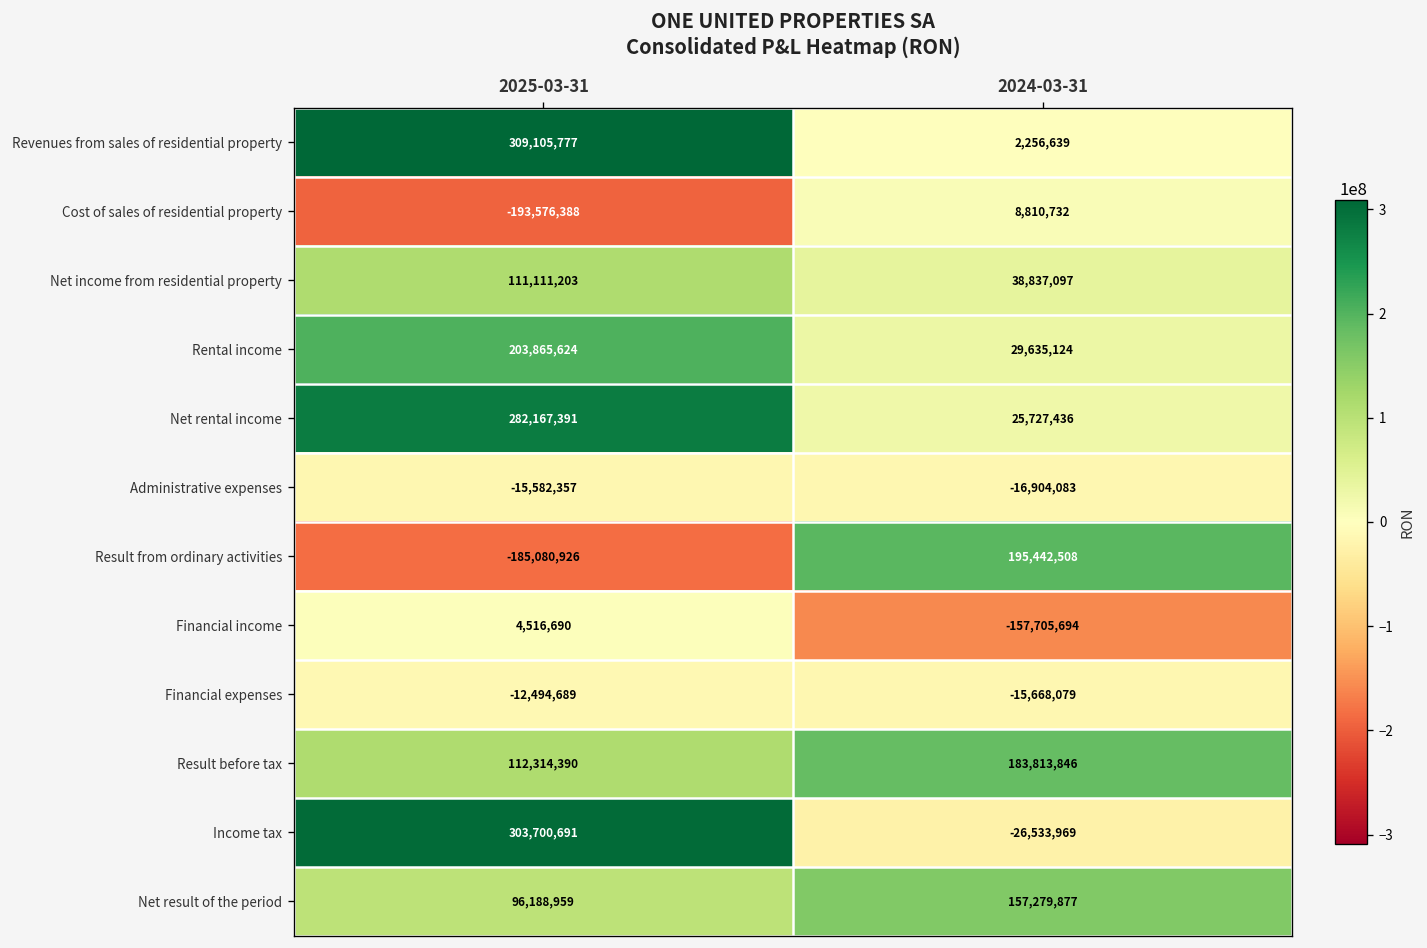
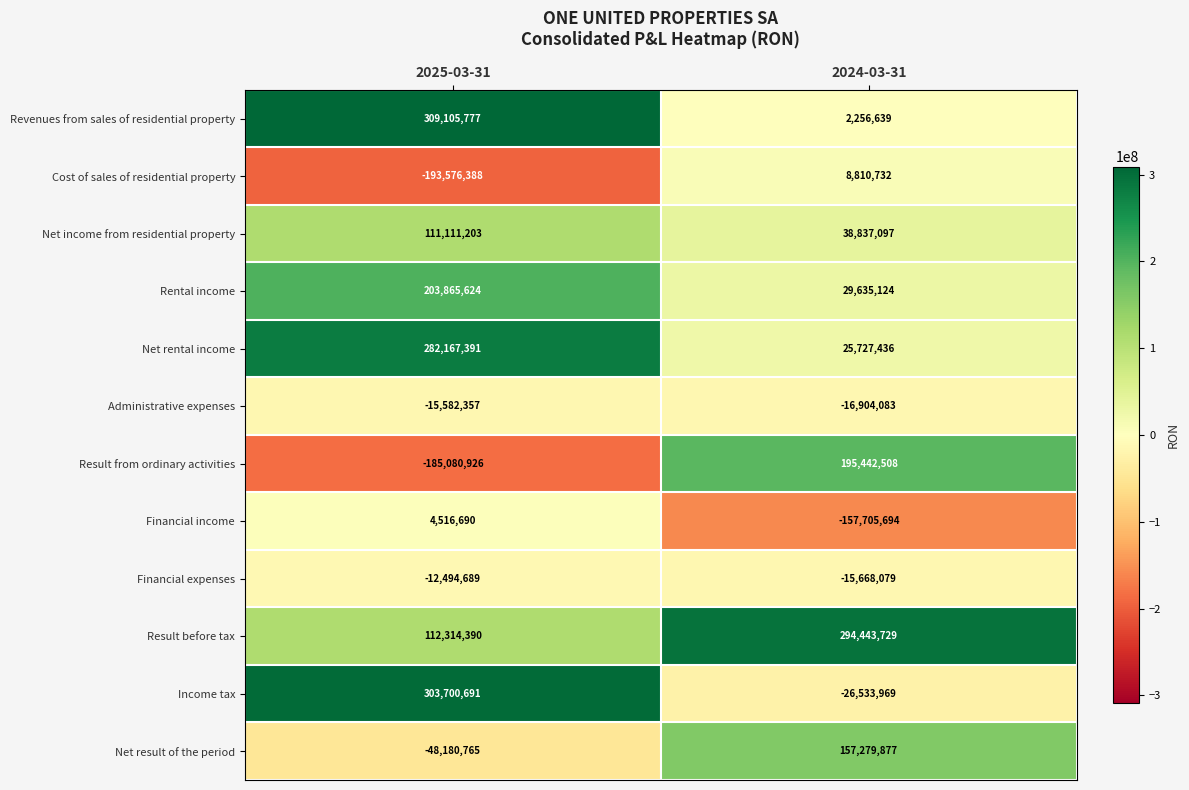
  {
    "Revenues from sales of residential property": {
      "2025-03-31": "309,105,777",
      "2024-03-31": "2,256,639"
    },
    "Cost of sales of residential property": {
      "2025-03-31": "-193,576,388",
      "2024-03-31": "8,810,732"
    },
    "Net income from residential property": {
      "2025-03-31": "111,111,203",
      "2024-03-31": "38,837,097"
    },
    "Rental income": {
      "2025-03-31": "203,865,624",
      "2024-03-31": "29,635,124"
    },
    "Net rental income": {
      "2025-03-31": "282,167,391",
      "2024-03-31": "25,727,436"
    },
    "Administrative expenses": {
      "2025-03-31": "-15,582,357",
      "2024-03-31": "-16,904,083"
    },
    "Result from ordinary activities": {
      "2025-03-31": "-185,080,926",
      "2024-03-31": "195,442,508"
    },
    "Financial income": {
      "2025-03-31": "4,516,690",
      "2024-03-31": "-157,705,694"
    },
    "Financial expenses": {
      "2025-03-31": "-12,494,689",
      "2024-03-31": "-15,668,079"
    },
    "Result before tax": {
      "2025-03-31": "112,314,390",
-     "2024-03-31": "183,813,846"
+     "2024-03-31": "294,443,729"
    },
    "Income tax": {
      "2025-03-31": "303,700,691",
      "2024-03-31": "-26,533,969"
    },
    "Net result of the period": {
-     "2025-03-31": "96,188,959",
+     "2025-03-31": "-48,180,765",
      "2024-03-31": "157,279,877"
    }
  }
